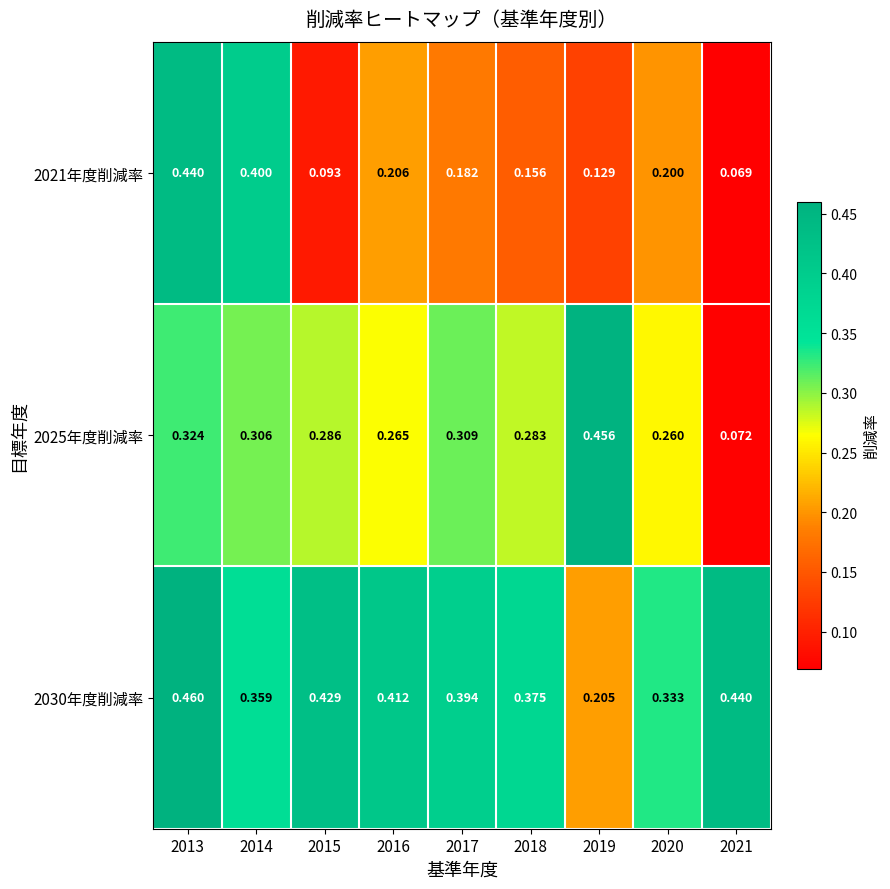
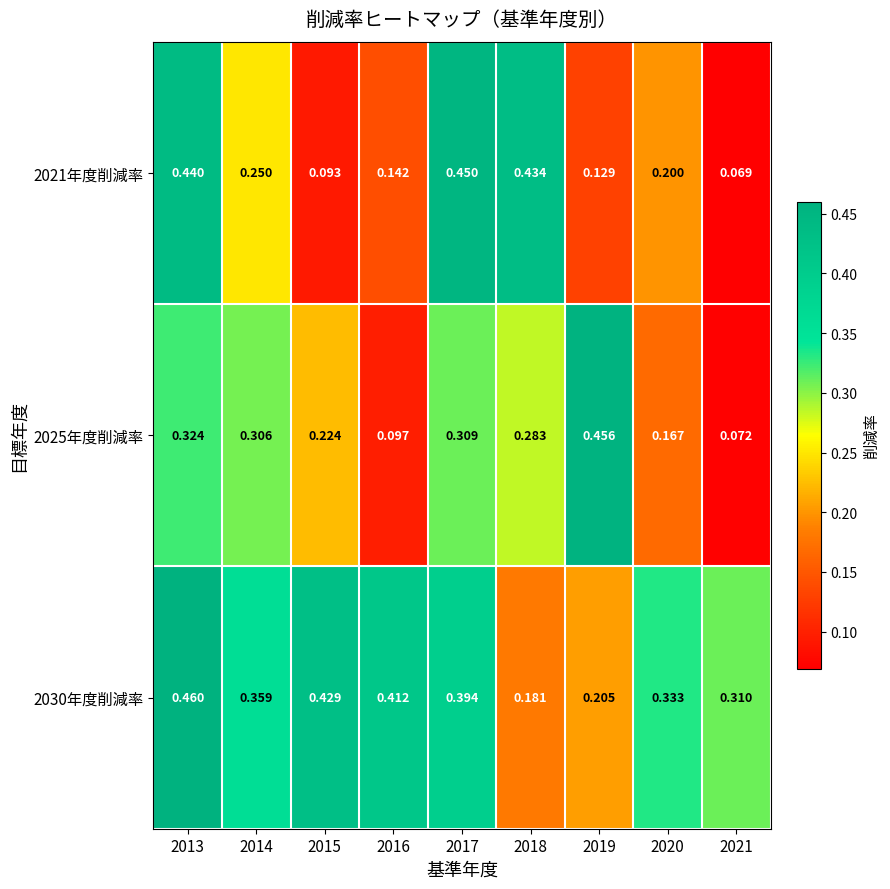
  {
    "2021年度削減率": {
      "2013": 0.440,
-     "2014": 0.400,
+     "2014": 0.250,
      "2015": 0.093,
-     "2016": 0.206,
-     "2017": 0.182,
-     "2018": 0.156,
+     "2016": 0.142,
+     "2017": 0.450,
+     "2018": 0.434,
      "2019": 0.129,
      "2020": 0.200,
      "2021": 0.069
    },
    "2025年度削減率": {
      "2013": 0.324,
      "2014": 0.306,
-     "2015": 0.286,
-     "2016": 0.265,
+     "2015": 0.224,
+     "2016": 0.097,
      "2017": 0.309,
      "2018": 0.283,
      "2019": 0.456,
-     "2020": 0.260,
+     "2020": 0.167,
      "2021": 0.072
    },
    "2030年度削減率": {
      "2013": 0.460,
      "2014": 0.359,
      "2015": 0.429,
      "2016": 0.412,
      "2017": 0.394,
-     "2018": 0.375,
+     "2018": 0.181,
      "2019": 0.205,
      "2020": 0.333,
-     "2021": 0.440
+     "2021": 0.310
    }
  }
